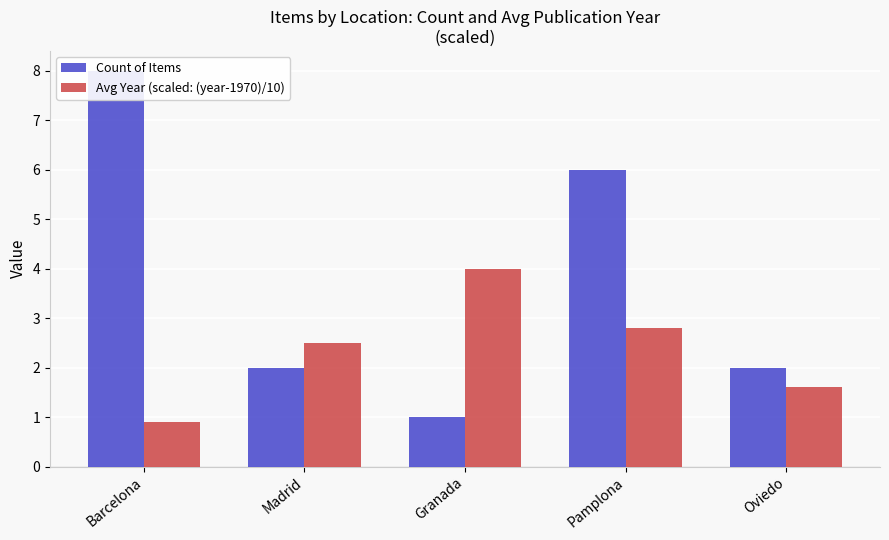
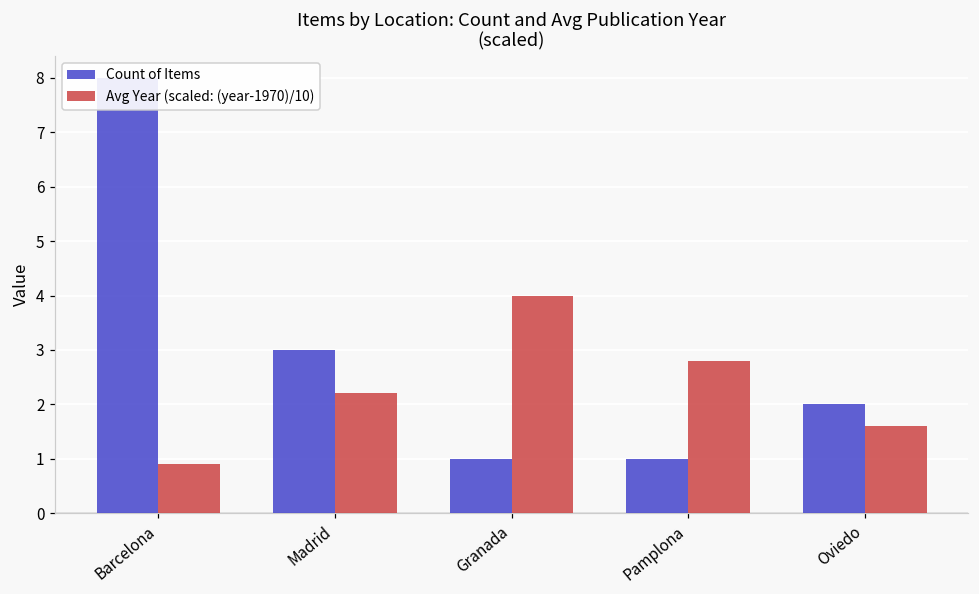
  {
    "Count of Items": {
-     "Madrid": 2,
+     "Madrid": 3,
      "Granada": 1,
-     "Pamplona": 6,
+     "Pamplona": 1,
      "Oviedo": 2
    },
    "Avg Year (scaled: (year-1970)/10)": {
      "Barcelona": 0.9,
-     "Madrid": 2.5,
+     "Madrid": 2.2,
      "Granada": 4.0,
      "Pamplona": 2.8,
      "Oviedo": 1.6
    }
  }
